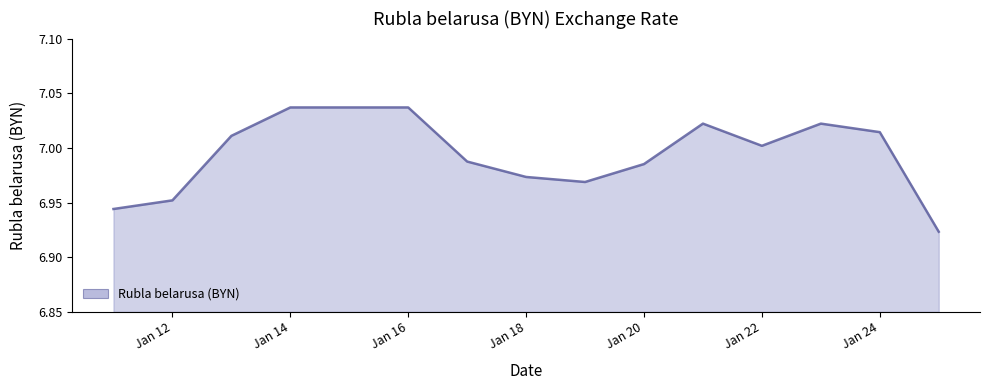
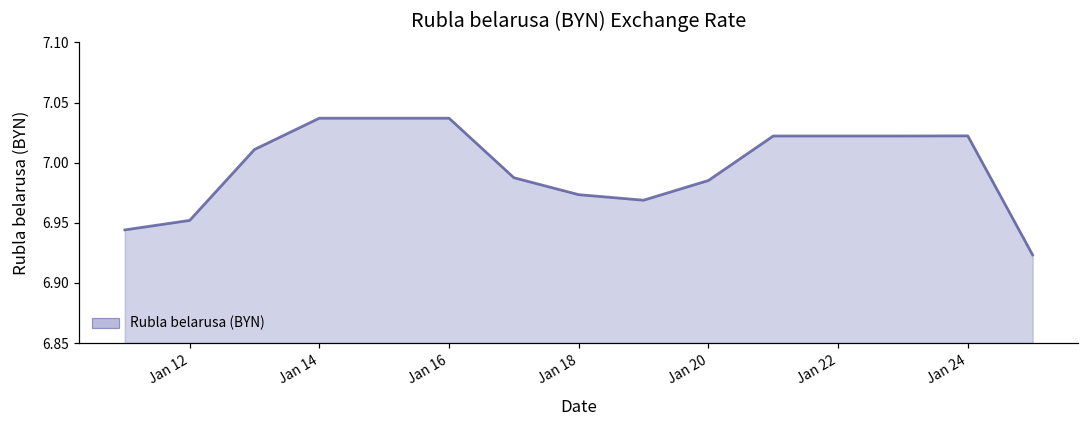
  {
    "Jan 12": 6.952,
    "Jan 14": 7.037,
    "Jan 16": 7.037,
    "Jan 18": 6.973,
    "Jan 20": 6.985,
-   "Jan 22": 7.002,
-   "Jan 24": 7.014
+   "Jan 22": 7.022,
+   "Jan 24": 7.022
  }
